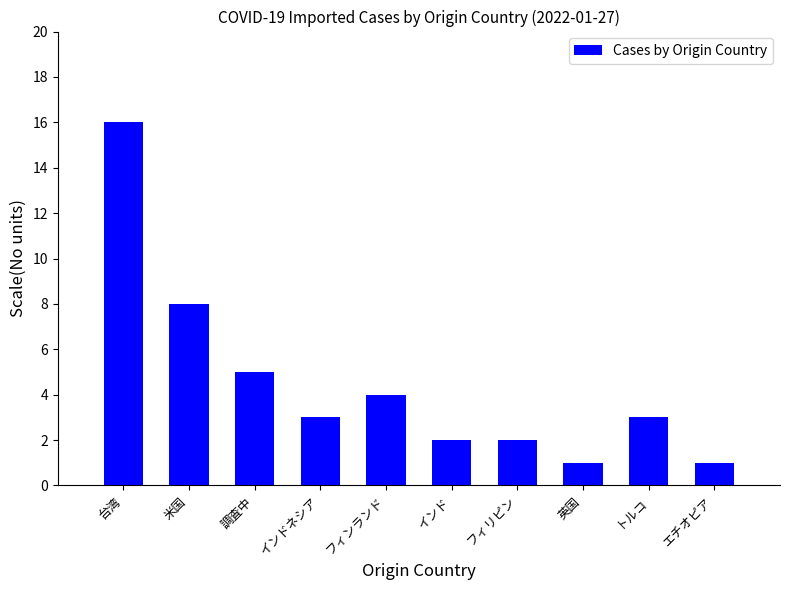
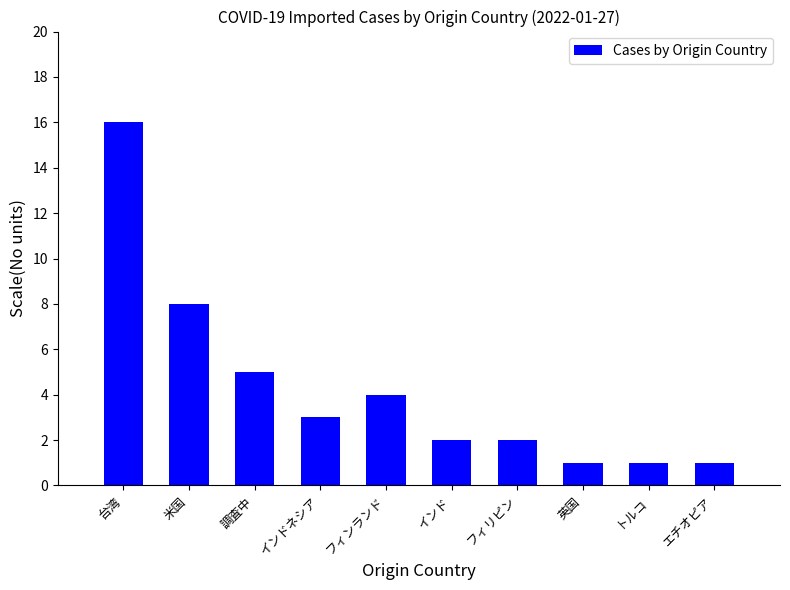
  {
    "台湾": 16,
    "米国": 8,
    "調査中": 5,
    "インドネシア": 3,
    "フィンランド": 4,
    "インド": 2,
    "フィリピン": 2,
    "英国": 1,
-   "トルコ": 3,
+   "トルコ": 1,
    "エチオピア": 1
  }
